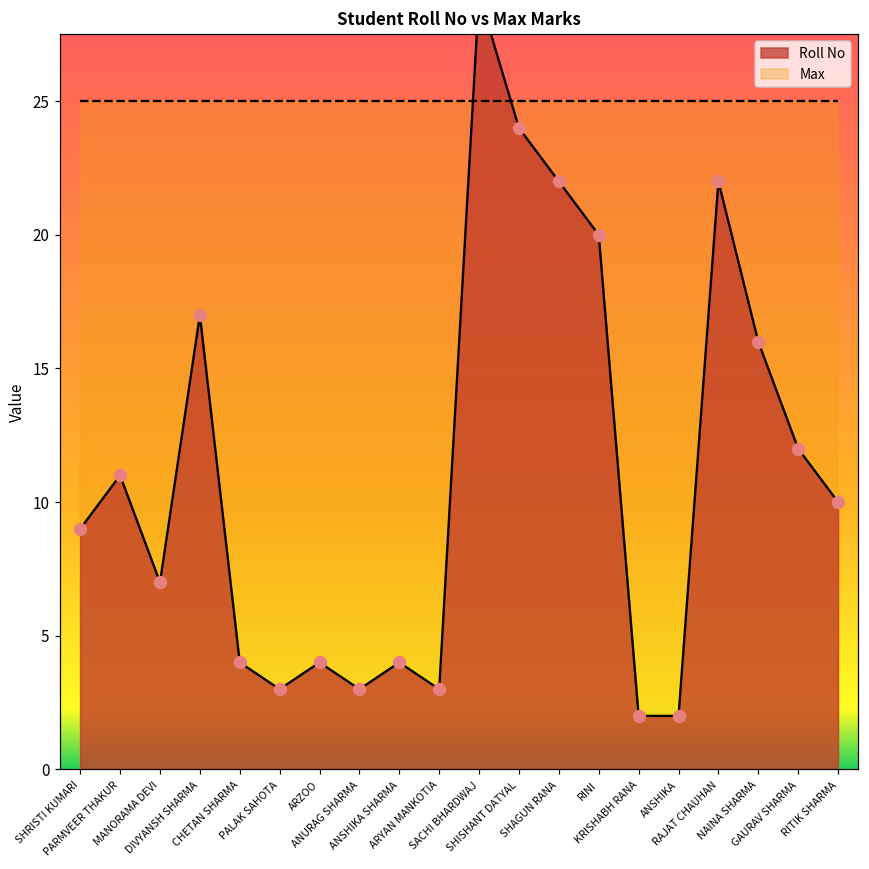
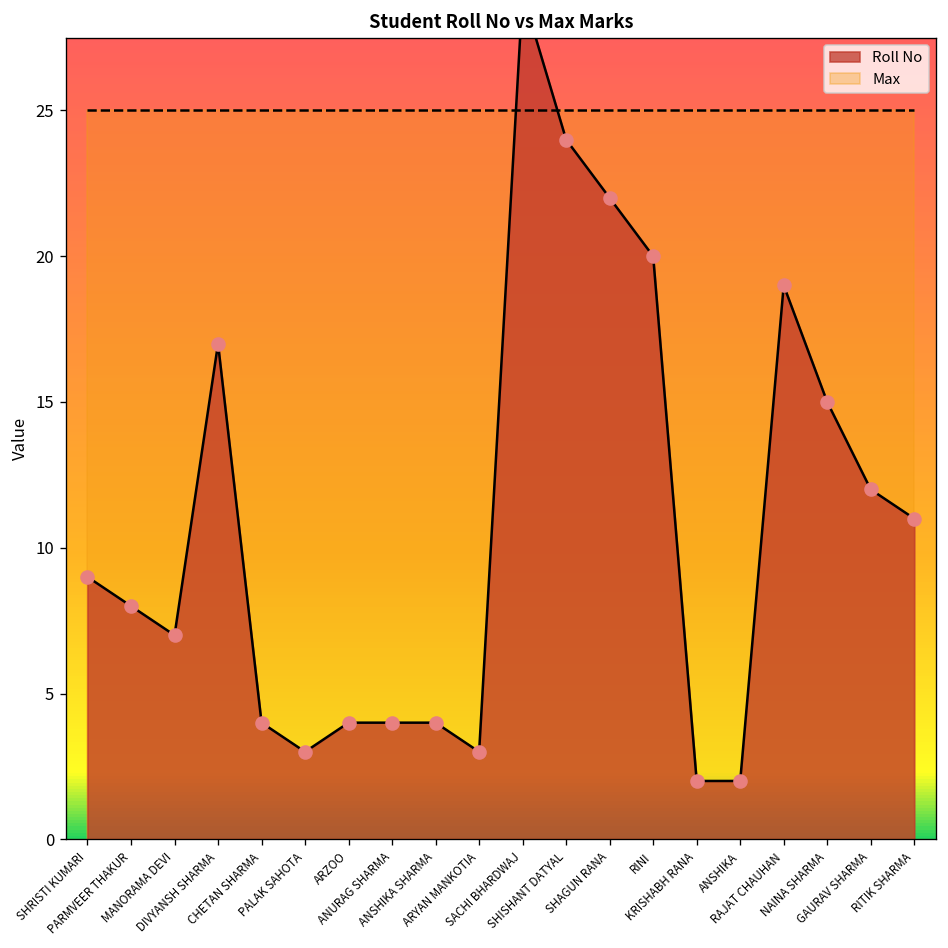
  {
    "Roll No": {
      "SHRISTI KUMARI": 9,
-     "PARMVEER THAKUR": 11,
+     "PARMVEER THAKUR": 8,
      "MANORAMA DEVI": 7,
      "DIVYANSH SHARMA": 17,
      "CHETAN SHARMA": 4,
      "PALAK SAHOTA": 3,
      "ARZOO": 4,
-     "ANURAG SHARMA": 3,
+     "ANURAG SHARMA": 4,
      "ANSHIKA SHARMA": 4,
      "ARYAN MANKOTIA": 3,
      "SHISHANT DATYAL": 24,
      "SHAGUN RANA": 22,
      "RINI": 20,
      "KRISHABH RANA": 2,
      "ANSHIKA": 2,
-     "RAJAT CHAUHAN": 22,
-     "NAINA SHARMA": 16,
+     "RAJAT CHAUHAN": 19,
+     "NAINA SHARMA": 15,
      "GAURAV SHARMA": 12,
-     "RITIK SHARMA": 10
+     "RITIK SHARMA": 11
    },
    "Max": {
      "SHRISTI KUMARI": 25,
      "PARMVEER THAKUR": 25,
      "MANORAMA DEVI": 25,
      "DIVYANSH SHARMA": 25,
      "CHETAN SHARMA": 25,
      "PALAK SAHOTA": 25,
      "ARZOO": 25,
      "ANURAG SHARMA": 25,
      "ANSHIKA SHARMA": 25,
      "ARYAN MANKOTIA": 25,
      "SACHI BHARDWAJ": 25,
      "SHISHANT DATYAL": 25,
      "SHAGUN RANA": 25,
      "RINI": 25,
      "KRISHABH RANA": 25,
      "ANSHIKA": 25,
      "RAJAT CHAUHAN": 25,
      "NAINA SHARMA": 25,
      "GAURAV SHARMA": 25,
      "RITIK SHARMA": 25
    }
  }
